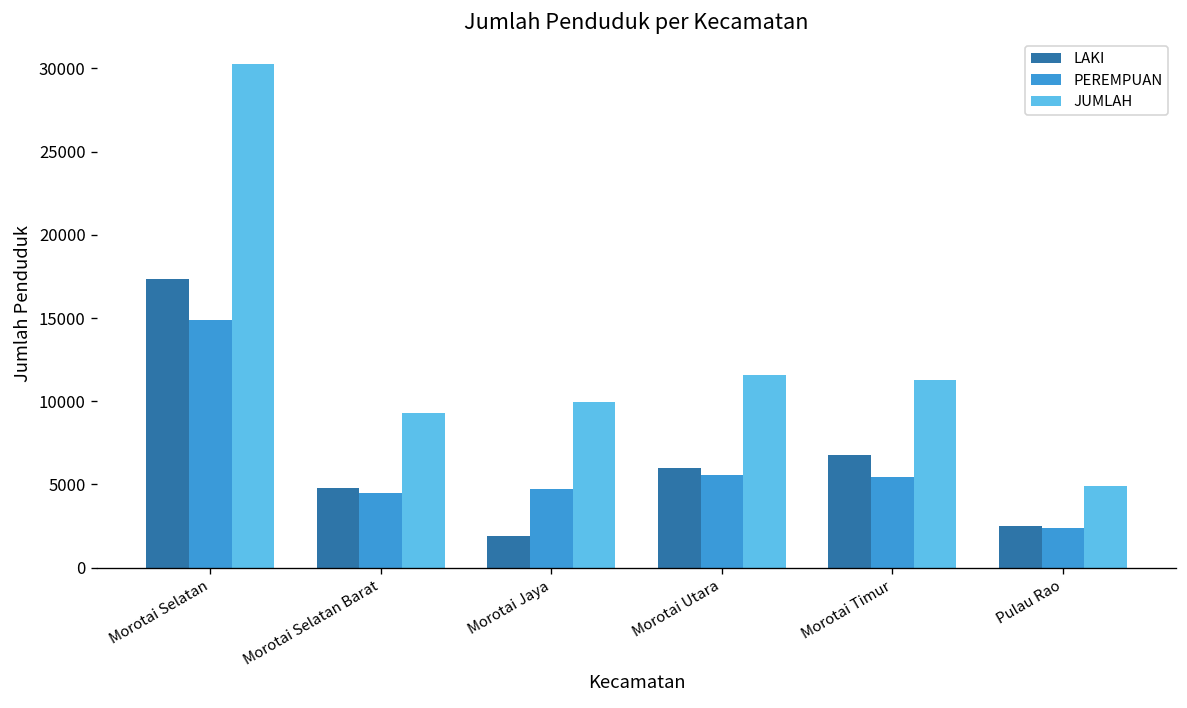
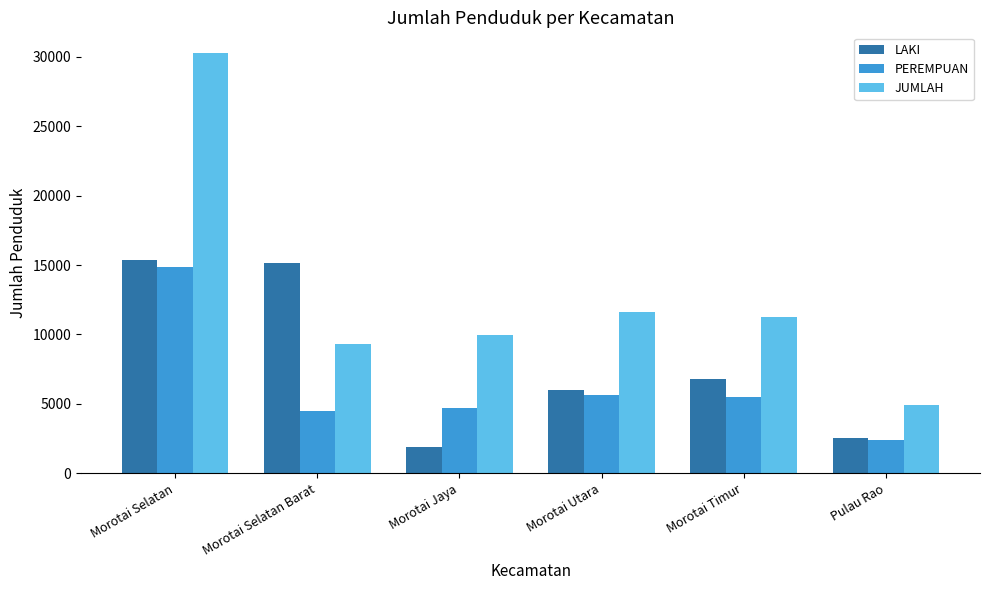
  {
    "LAKI": {
-     "Morotai Selatan": 17400,
-     "Morotai Selatan Barat": 4800,
+     "Morotai Selatan": 15400,
+     "Morotai Selatan Barat": 15100,
      "Morotai Jaya": 1900,
      "Morotai Utara": 6000,
      "Morotai Timur": 6800,
      "Pulau Rao": 2500
    }
  }
